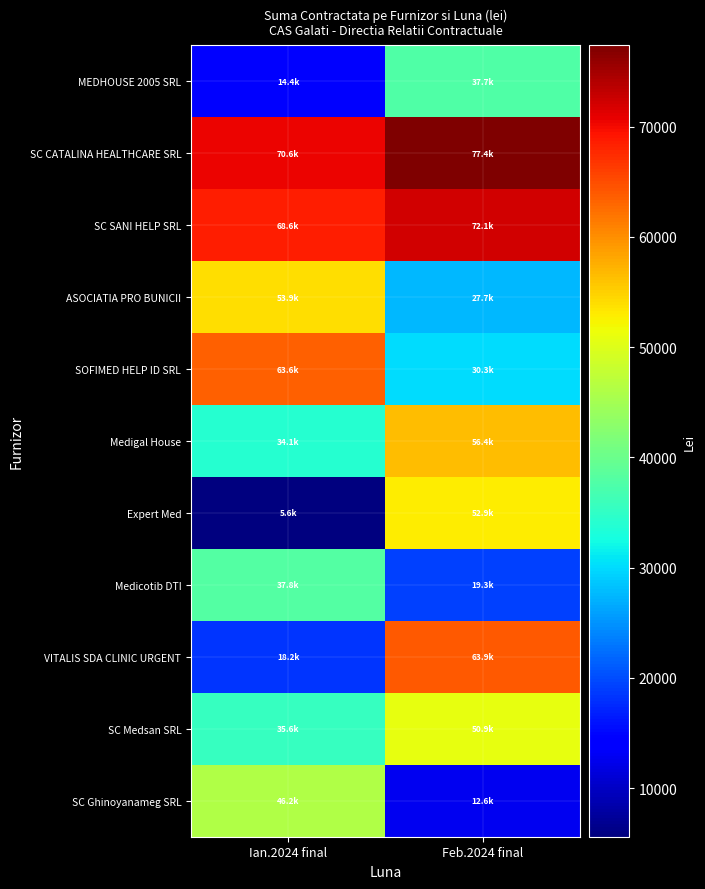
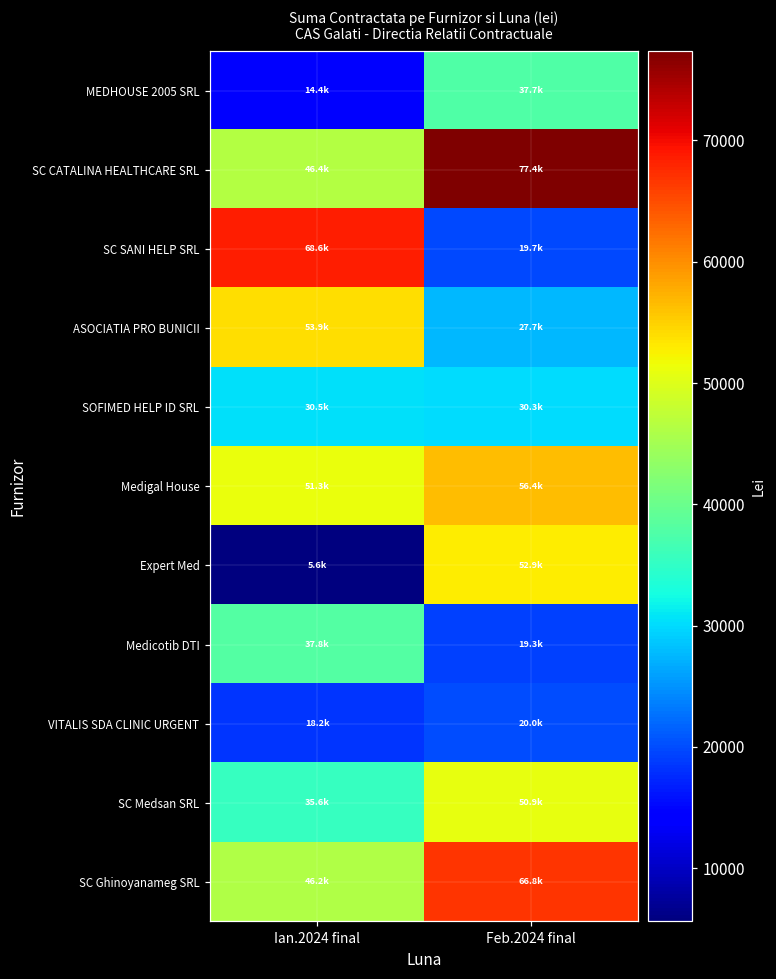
  {
    "MEDHOUSE 2005 SRL": {
      "Ian.2024 final": "14.4k",
      "Feb.2024 final": "37.7k"
    },
    "SC CATALINA HEALTHCARE SRL": {
-     "Ian.2024 final": "70.6k",
+     "Ian.2024 final": "46.4k",
      "Feb.2024 final": "77.4k"
    },
    "SC SANI HELP SRL": {
      "Ian.2024 final": "68.6k",
-     "Feb.2024 final": "72.1k"
+     "Feb.2024 final": "19.7k"
    },
    "ASOCIATIA PRO BUNICII": {
      "Ian.2024 final": "53.9k",
      "Feb.2024 final": "27.7k"
    },
    "SOFIMED HELP ID SRL": {
-     "Ian.2024 final": "63.6k",
+     "Ian.2024 final": "30.5k",
      "Feb.2024 final": "30.3k"
    },
    "Medigal House": {
-     "Ian.2024 final": "34.1k",
+     "Ian.2024 final": "51.3k",
      "Feb.2024 final": "56.4k"
    },
    "Expert Med": {
      "Ian.2024 final": "5.6k",
      "Feb.2024 final": "52.9k"
    },
    "Medicotib DTI": {
      "Ian.2024 final": "37.8k",
      "Feb.2024 final": "19.3k"
    },
    "VITALIS SDA CLINIC URGENT": {
      "Ian.2024 final": "18.2k",
-     "Feb.2024 final": "63.9k"
+     "Feb.2024 final": "20.0k"
    },
    "SC Medsan SRL": {
      "Ian.2024 final": "35.6k",
      "Feb.2024 final": "50.9k"
    },
    "SC Ghinoyanameg SRL": {
      "Ian.2024 final": "46.2k",
-     "Feb.2024 final": "12.6k"
+     "Feb.2024 final": "66.8k"
    }
  }
